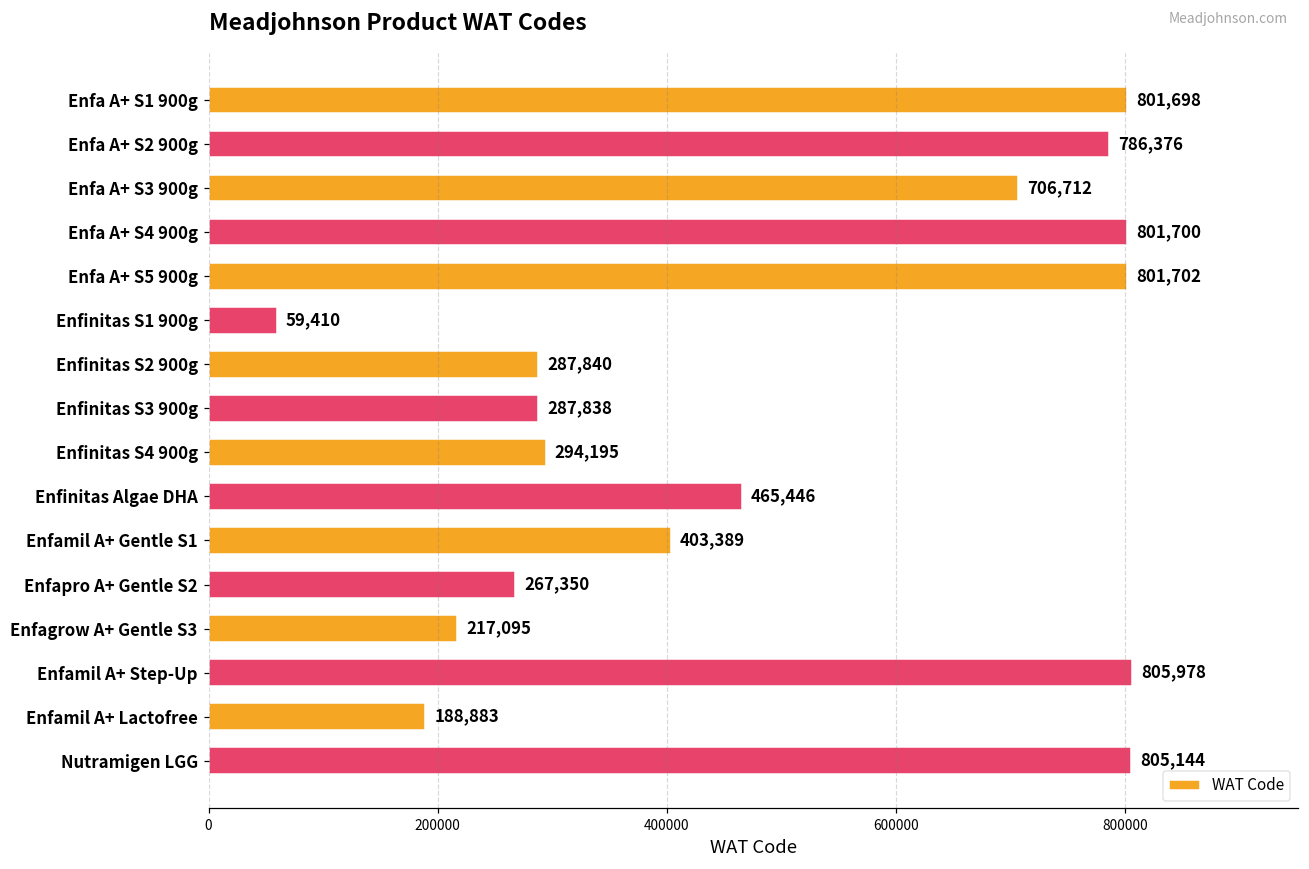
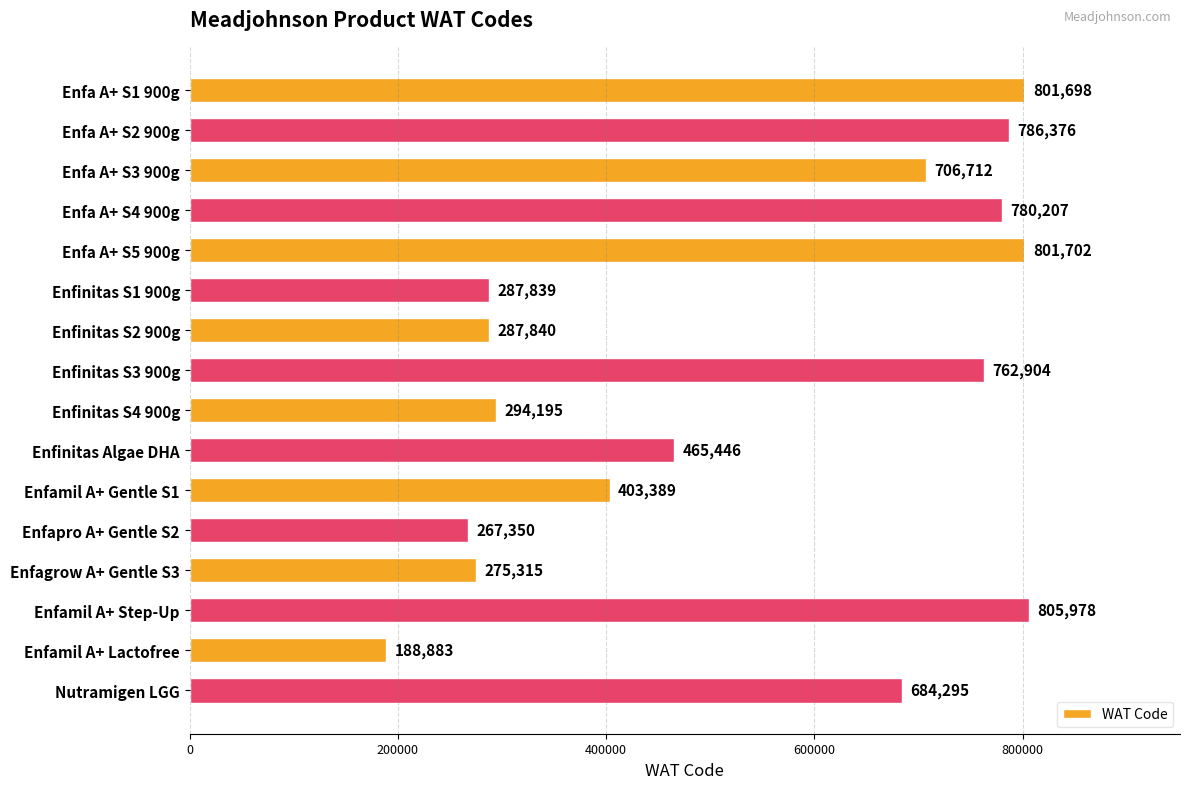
  {
    "Enfa A+ S1 900g": "801,698",
    "Enfa A+ S2 900g": "786,376",
    "Enfa A+ S3 900g": "706,712",
-   "Enfa A+ S4 900g": "801,700",
+   "Enfa A+ S4 900g": "780,207",
    "Enfa A+ S5 900g": "801,702",
-   "Enfinitas S1 900g": "59,410",
+   "Enfinitas S1 900g": "287,839",
    "Enfinitas S2 900g": "287,840",
-   "Enfinitas S3 900g": "287,838",
+   "Enfinitas S3 900g": "762,904",
    "Enfinitas S4 900g": "294,195",
    "Enfinitas Algae DHA": "465,446",
    "Enfamil A+ Gentle S1": "403,389",
    "Enfapro A+ Gentle S2": "267,350",
-   "Enfagrow A+ Gentle S3": "217,095",
+   "Enfagrow A+ Gentle S3": "275,315",
    "Enfamil A+ Step-Up": "805,978",
    "Enfamil A+ Lactofree": "188,883",
-   "Nutramigen LGG": "805,144"
+   "Nutramigen LGG": "684,295"
  }
